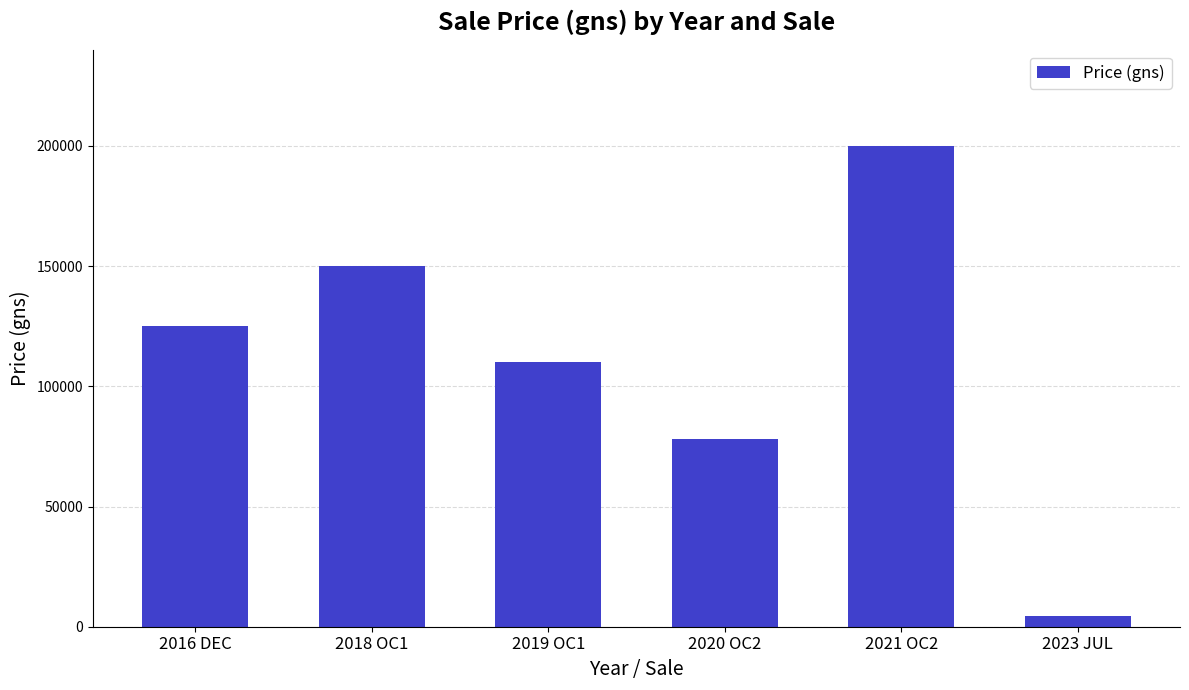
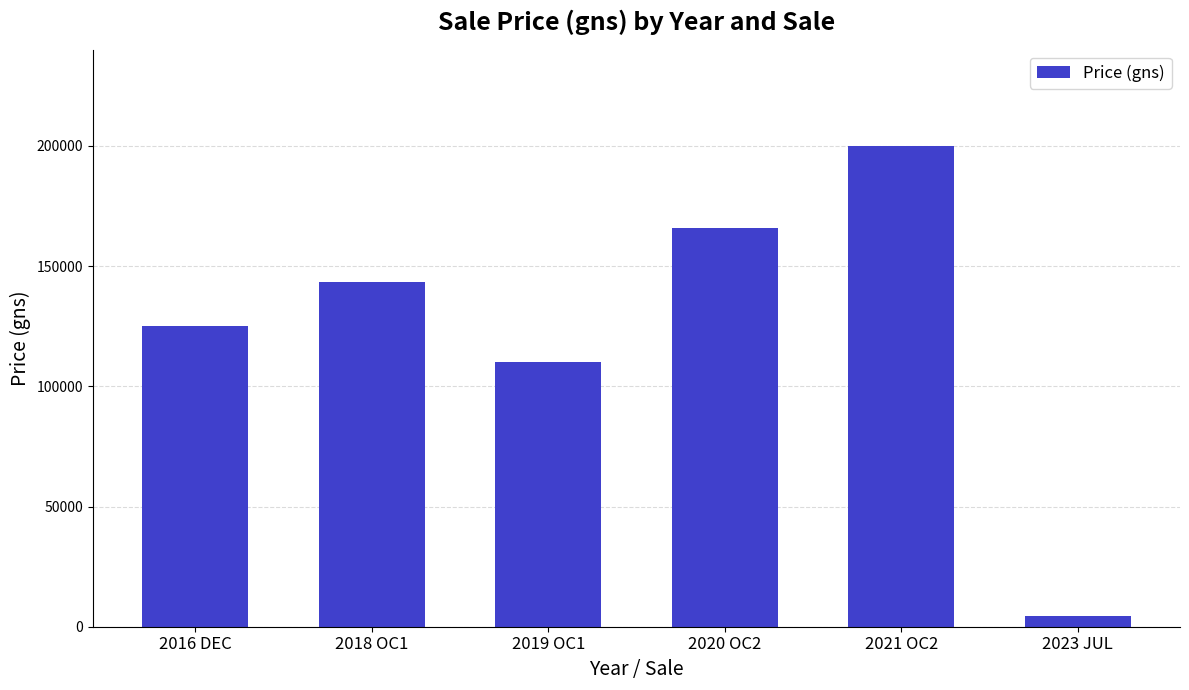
  {
    "2016 DEC": 125000,
-   "2018 OC1": 150000,
+   "2018 OC1": 144000,
    "2019 OC1": 110000,
-   "2020 OC2": 78000,
+   "2020 OC2": 166000,
    "2021 OC2": 200000,
    "2023 JUL": 5000
  }
